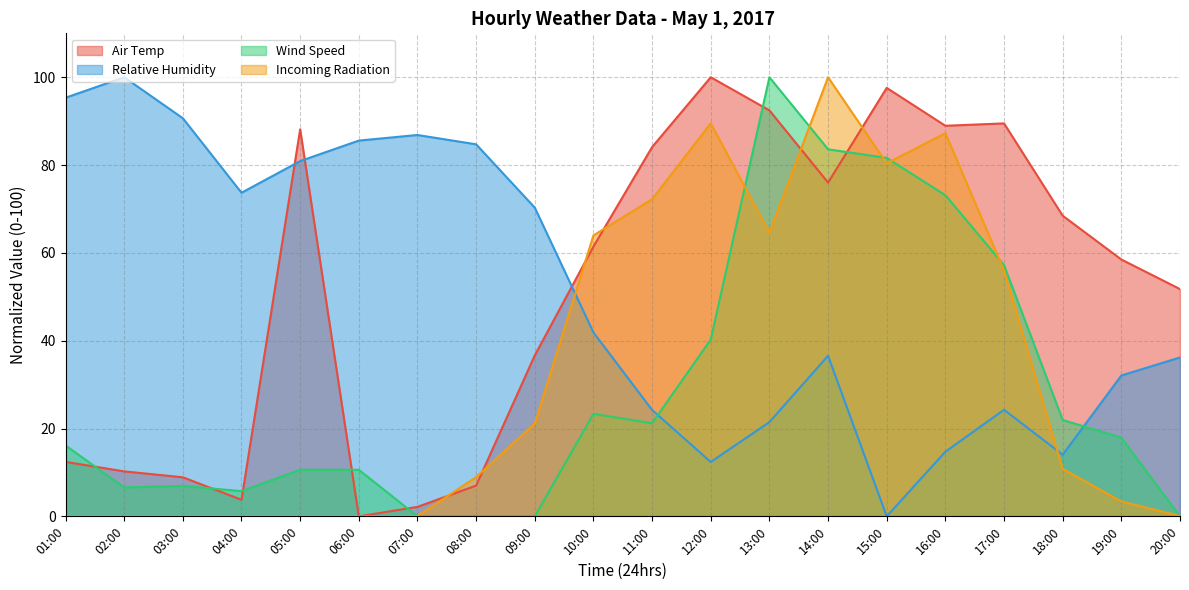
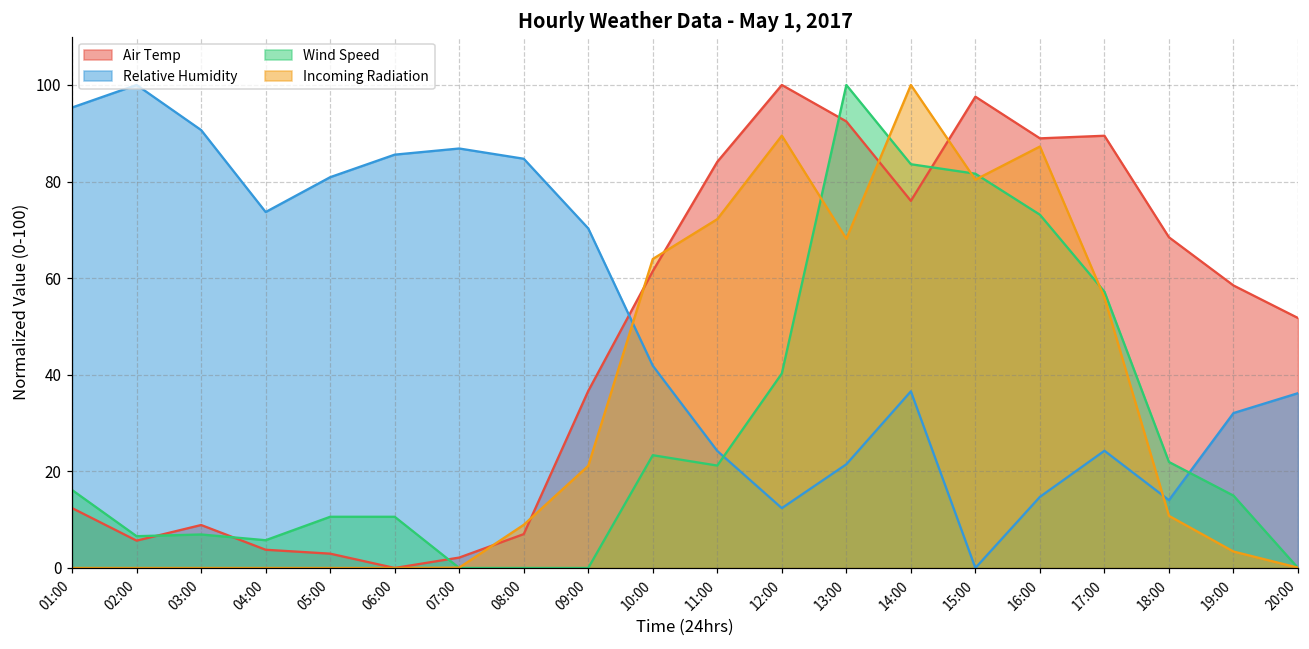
  {
    "Air Temp": {
      "01:00": 12,
-     "02:00": 10,
+     "02:00": 6,
      "03:00": 9,
      "04:00": 4,
-     "05:00": 88,
+     "05:00": 3,
      "07:00": 2,
      "08:00": 7,
      "09:00": 37,
      "10:00": 61,
      "11:00": 84,
      "12:00": 100,
      "13:00": 92,
      "14:00": 76,
      "15:00": 98,
      "16:00": 89,
      "17:00": 89,
      "18:00": 68,
      "19:00": 58,
      "20:00": 52
    },
    "Relative Humidity": {
      "01:00": 95,
      "03:00": 91,
      "04:00": 74,
      "05:00": 81,
      "06:00": 86,
      "07:00": 87,
      "08:00": 85,
      "09:00": 70,
      "10:00": 42,
      "11:00": 24,
      "12:00": 12,
      "13:00": 21,
      "14:00": 37,
      "15:00": 0,
      "16:00": 15,
      "17:00": 24,
      "18:00": 14,
      "19:00": 32,
      "20:00": 36
    },
    "Wind Speed": {
      "01:00": 16,
      "02:00": 7,
      "03:00": 7,
      "04:00": 6,
      "05:00": 11,
      "06:00": 11,
      "08:00": 0,
      "09:00": 0,
      "10:00": 23,
      "11:00": 21,
      "12:00": 40,
      "13:00": 100,
      "14:00": 84,
      "15:00": 82,
      "16:00": 73,
      "17:00": 57,
      "18:00": 22,
-     "19:00": 18
+     "19:00": 15
    },
    "Incoming Radiation": {
      "01:00": 0,
      "02:00": 0,
      "03:00": 0,
      "04:00": 0,
      "05:00": 0,
      "08:00": 9,
      "09:00": 21,
      "10:00": 64,
      "11:00": 72,
      "12:00": 90,
-     "13:00": 65,
+     "13:00": 68,
      "14:00": 100,
      "15:00": 80,
      "16:00": 87,
      "17:00": 56,
      "18:00": 11,
      "19:00": 3
    }
  }
